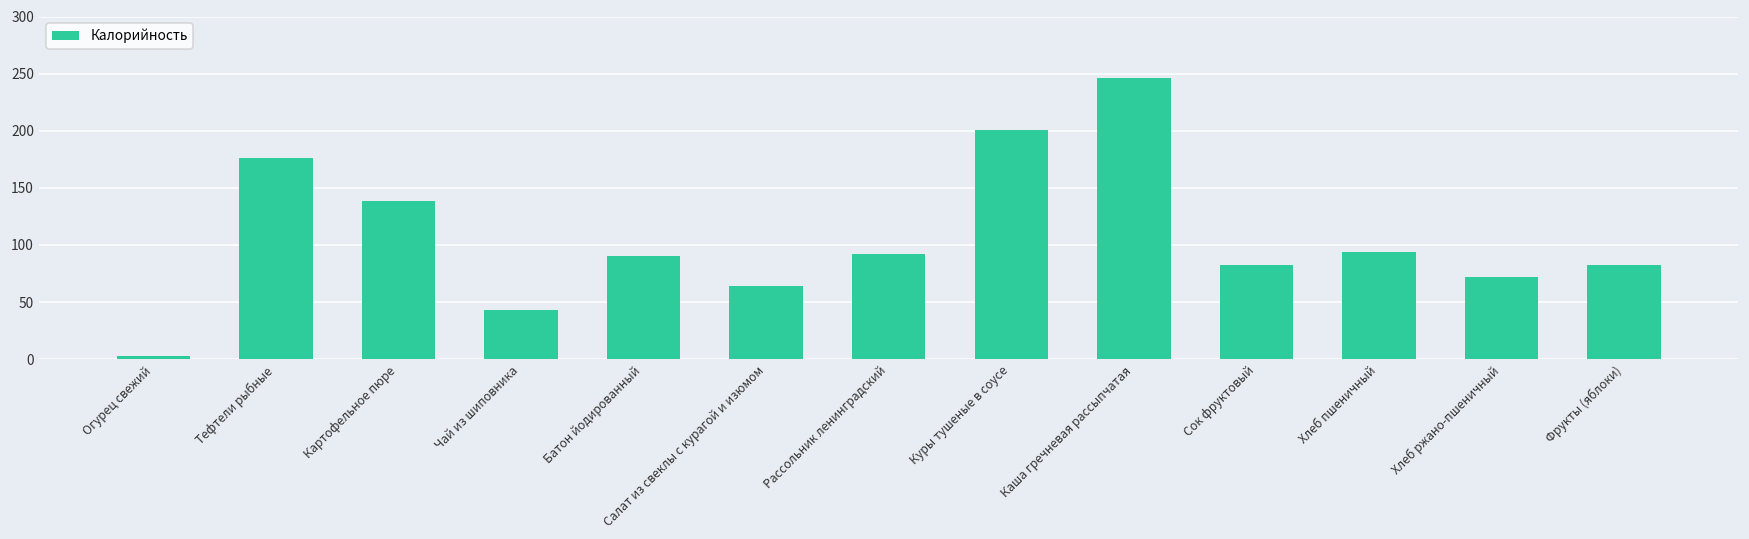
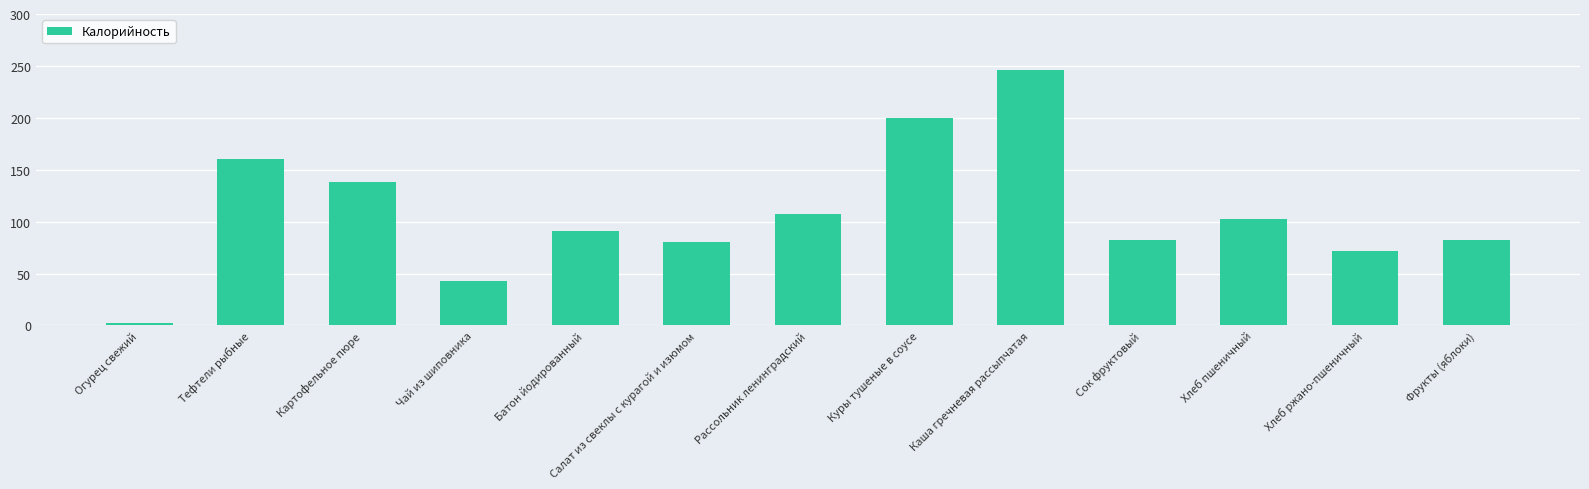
  {
-   "Тефтели рыбные": 176,
+   "Тефтели рыбные": 160,
    "Картофельное пюре": 138,
    "Чай из шиповника": 43,
    "Батон йодированный": 91,
-   "Салат из свеклы с курагой и изюмом": 64,
-   "Рассольник ленинградский": 92,
+   "Салат из свеклы с курагой и изюмом": 81,
+   "Рассольник ленинградский": 108,
    "Куры тушеные в соусе": 200,
    "Каша гречневая рассыпчатая": 246,
    "Сок фруктовый": 83,
-   "Хлеб пшеничный": 94,
+   "Хлеб пшеничный": 102,
    "Хлеб ржано-пшеничный": 72,
    "Фрукты (яблоки)": 83
  }
